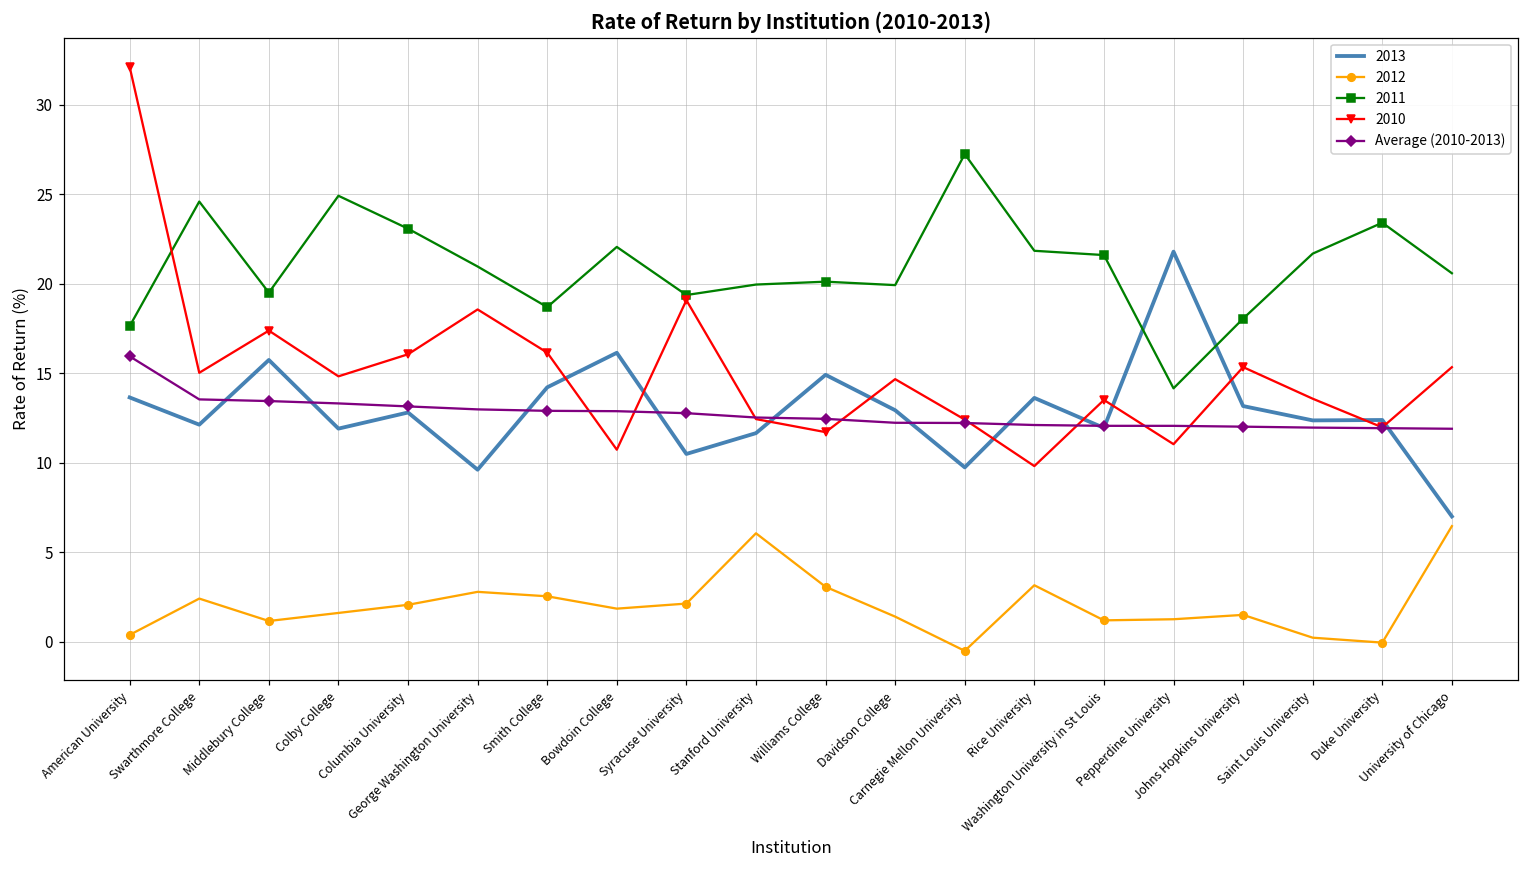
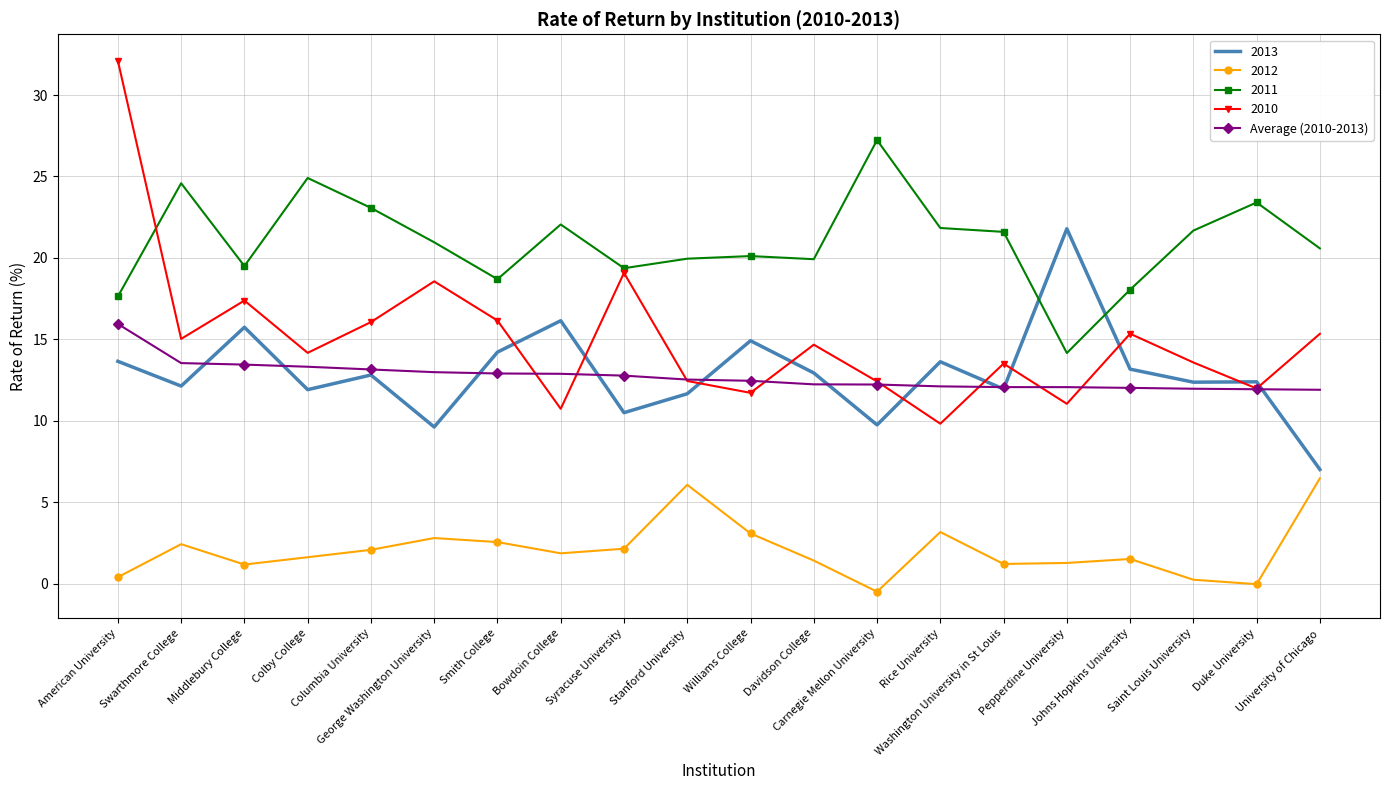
  {
    "2013": {
      "American University": 13.6,
      "Swarthmore College": 12.1,
      "Middlebury College": 15.7,
      "Colby College": 11.9,
      "Columbia University": 12.8,
      "George Washington University": 9.6,
      "Smith College": 14.2,
      "Bowdoin College": 16.1,
      "Syracuse University": 10.5,
      "Stanford University": 11.7,
      "Williams College": 14.9,
      "Davidson College": 12.9,
      "Carnegie Mellon University": 9.7,
      "Rice University": 13.6,
      "Pepperdine University": 21.8,
      "Johns Hopkins University": 13.2,
      "Saint Louis University": 12.4,
      "Duke University": 12.4,
      "University of Chicago": 7.0
    },
    "2012": {
      "American University": 0.4,
      "Swarthmore College": 2.4,
      "Middlebury College": 1.2,
      "Colby College": 1.6,
      "Columbia University": 2.1,
      "George Washington University": 2.8,
      "Smith College": 2.5,
      "Bowdoin College": 1.9,
      "Syracuse University": 2.1,
      "Stanford University": 6.1,
      "Williams College": 3.1,
      "Davidson College": 1.4,
      "Carnegie Mellon University": -0.5,
      "Rice University": 3.2,
      "Washington University in St Louis": 1.2,
      "Pepperdine University": 1.3,
      "Johns Hopkins University": 1.5,
      "Saint Louis University": 0.2,
      "Duke University": 0.0,
      "University of Chicago": 6.5
    },
    "2011": {
      "American University": 17.6,
      "Swarthmore College": 24.6,
      "Middlebury College": 19.5,
      "Colby College": 24.9,
      "Columbia University": 23.1,
      "George Washington University": 21.0,
      "Smith College": 18.7,
      "Bowdoin College": 22.0,
      "Syracuse University": 19.4,
      "Stanford University": 19.9,
      "Williams College": 20.1,
      "Davidson College": 19.9,
      "Carnegie Mellon University": 27.2,
      "Rice University": 21.8,
      "Washington University in St Louis": 21.6,
      "Pepperdine University": 14.2,
      "Johns Hopkins University": 18.0,
      "Saint Louis University": 21.7,
      "Duke University": 23.4,
      "University of Chicago": 20.6
    },
    "2010": {
      "American University": 32.1,
      "Swarthmore College": 15.0,
      "Middlebury College": 17.4,
-     "Colby College": 14.8,
+     "Colby College": 14.2,
      "Columbia University": 16.1,
      "George Washington University": 18.6,
      "Smith College": 16.1,
      "Bowdoin College": 10.7,
      "Syracuse University": 19.1,
      "Williams College": 11.7,
      "Davidson College": 14.7,
      "Carnegie Mellon University": 12.4,
      "Rice University": 9.8,
      "Washington University in St Louis": 13.5,
      "Pepperdine University": 11.0,
      "Johns Hopkins University": 15.3,
      "Saint Louis University": 13.6,
      "University of Chicago": 15.3
    },
    "Average (2010-2013)": {
      "American University": 15.9,
      "Swarthmore College": 13.5,
      "Middlebury College": 13.4,
      "Colby College": 13.3,
      "Columbia University": 13.1,
      "George Washington University": 13.0,
      "Smith College": 12.9,
      "Bowdoin College": 12.9,
      "Syracuse University": 12.8,
      "Williams College": 12.5,
      "Davidson College": 12.2,
      "Carnegie Mellon University": 12.2,
      "Rice University": 12.1,
      "Pepperdine University": 12.1,
      "Johns Hopkins University": 12.0,
      "Saint Louis University": 12.0,
      "University of Chicago": 11.9
    }
  }
